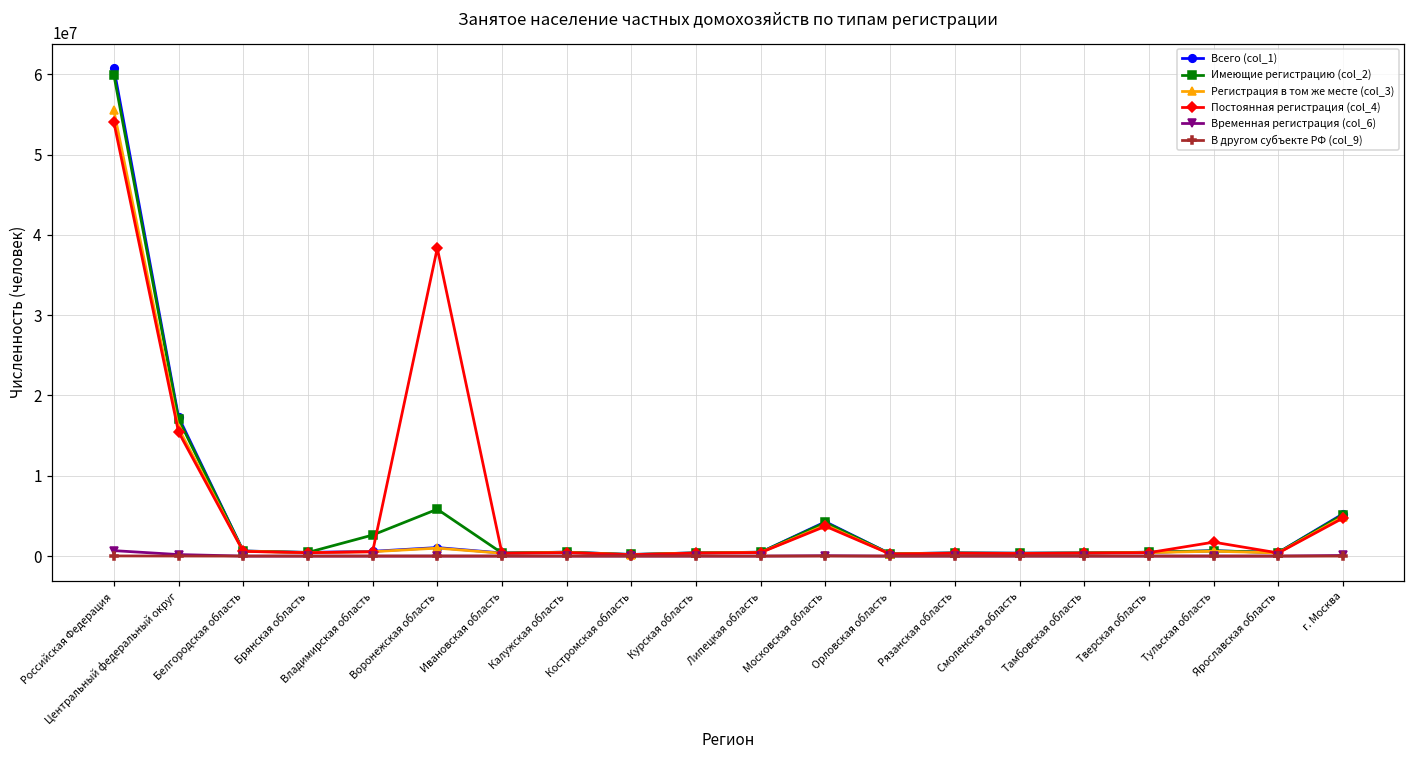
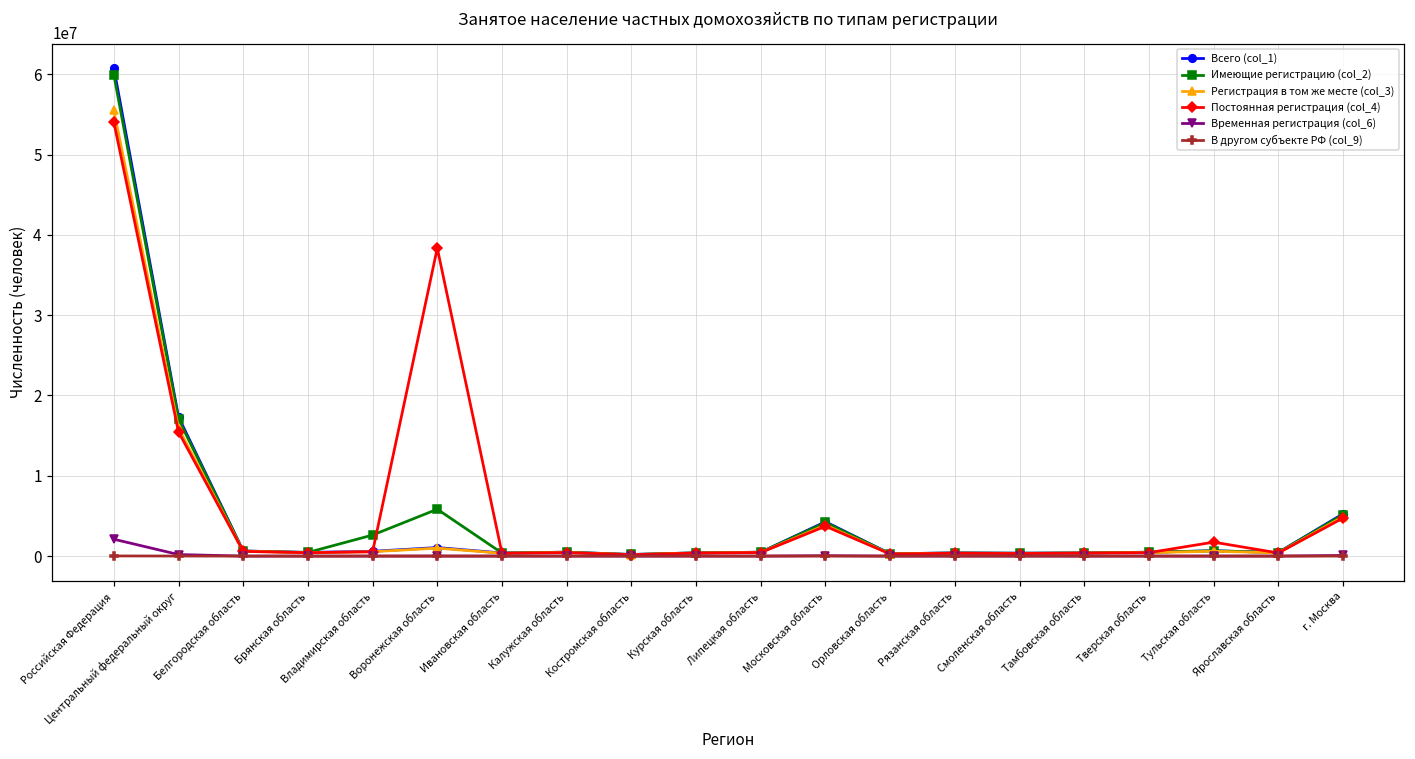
  {
    "Всего (col_1)": {
      "Российская Федерация": 61000000
    },
    "Имеющие регистрацию (col_2)": {
      "Российская Федерация": 60000000,
      "Владимирская область": 3000000,
      "Воронежская область": 6000000
    },
    "Регистрация в том же месте (col_3)": {
      "Российская Федерация": 56000000,
      "Центральный федеральный округ": 16000000
    },
    "Постоянная регистрация (col_4)": {
      "Российская Федерация": 54000000,
      "Центральный федеральный округ": 15000000,
      "Воронежская область": 38000000,
      "Тульская область": 2000000
    },
    "Временная регистрация (col_6)": {
-     "Российская Федерация": 1000000
+     "Российская Федерация": 2000000
    },
    "В другом субъекте РФ (col_9)": {
      "Российская Федерация": 0
    }
  }
